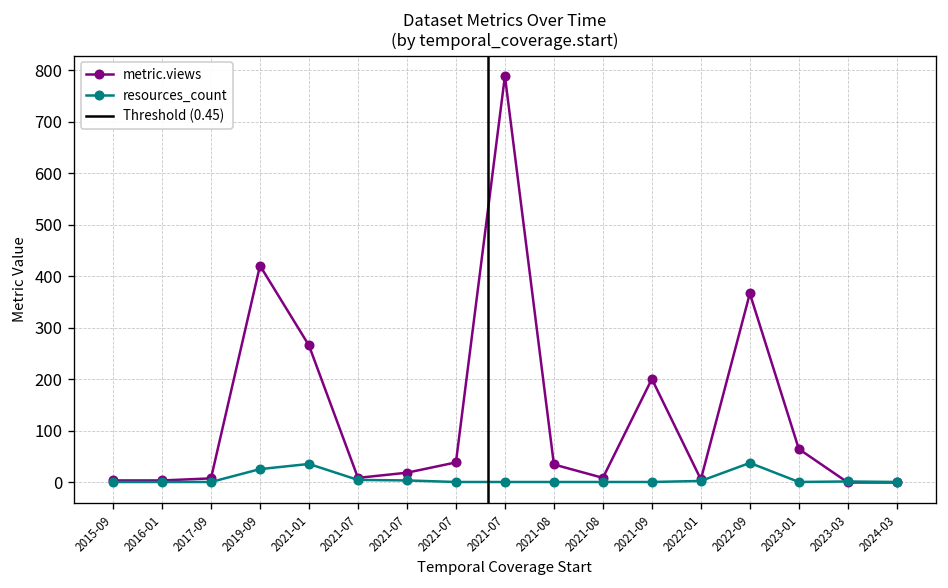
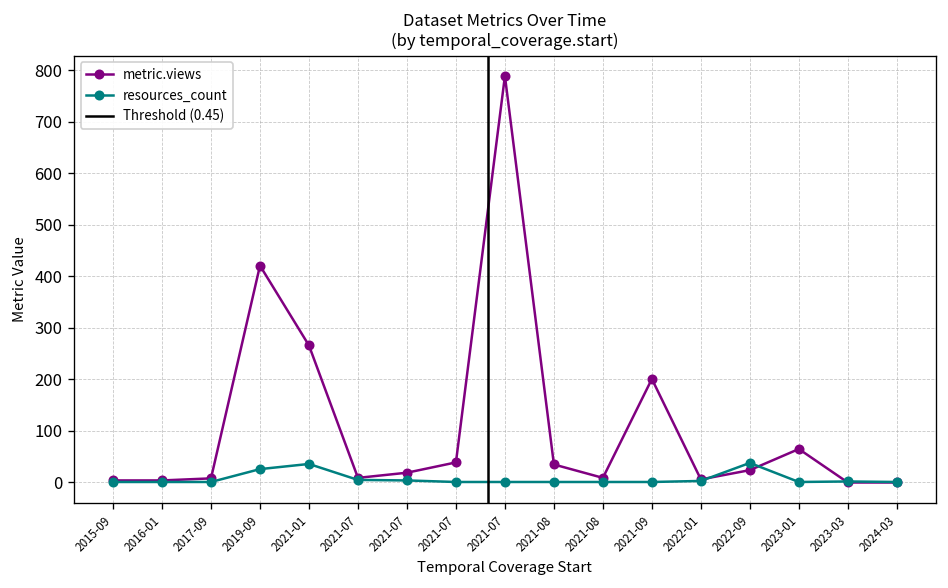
  {
    "metric.views": {
      "2017-09": 10,
      "2019-09": 420,
      "2021-01": 270,
      "2021-09": 200,
-     "2022-09": 370,
+     "2022-09": 20,
      "2023-01": 70
    },
    "resources_count": {
      "2017-09": 0,
      "2019-09": 30,
      "2021-01": 40,
      "2021-09": 0,
      "2022-09": 40,
      "2023-01": 0
    }
  }
